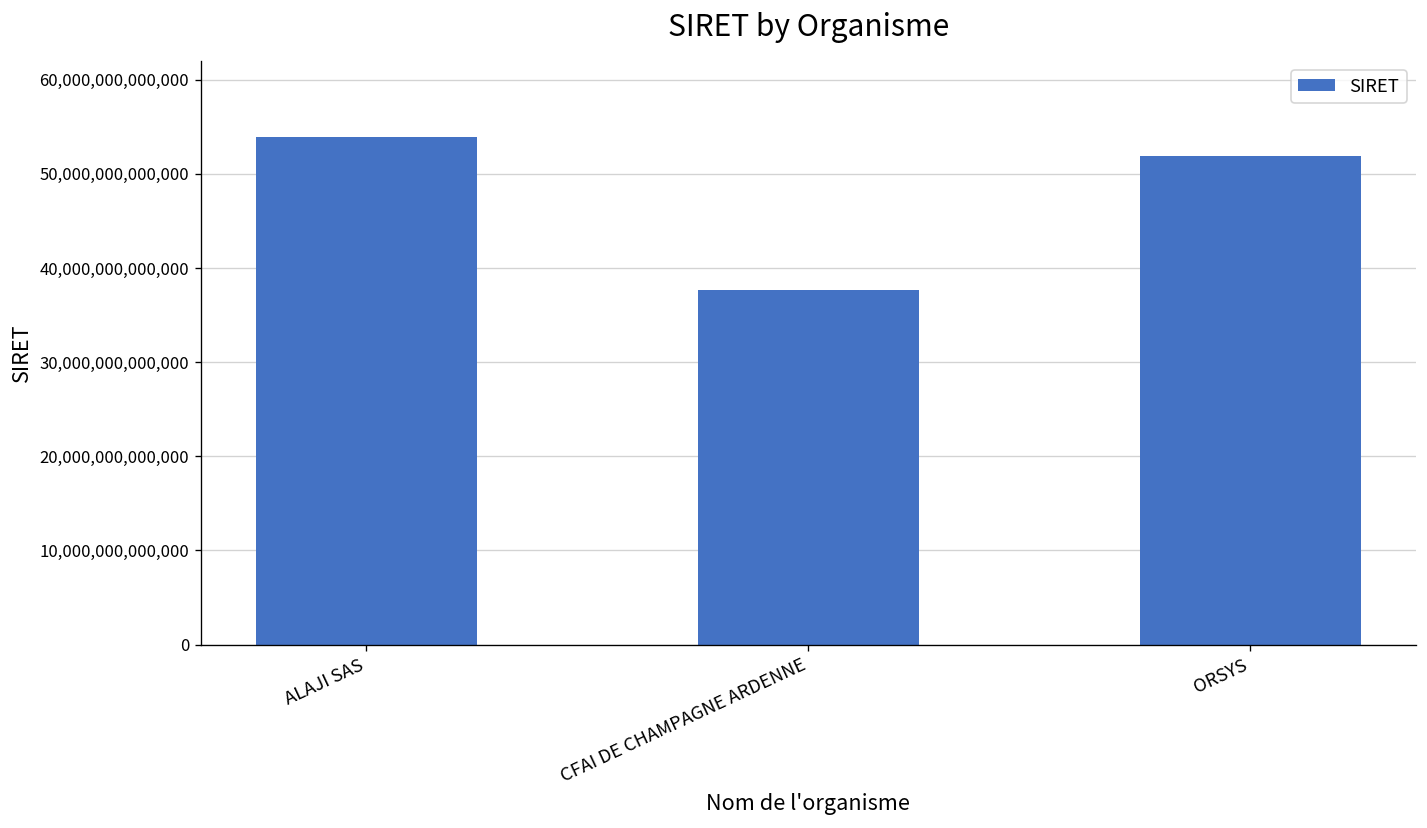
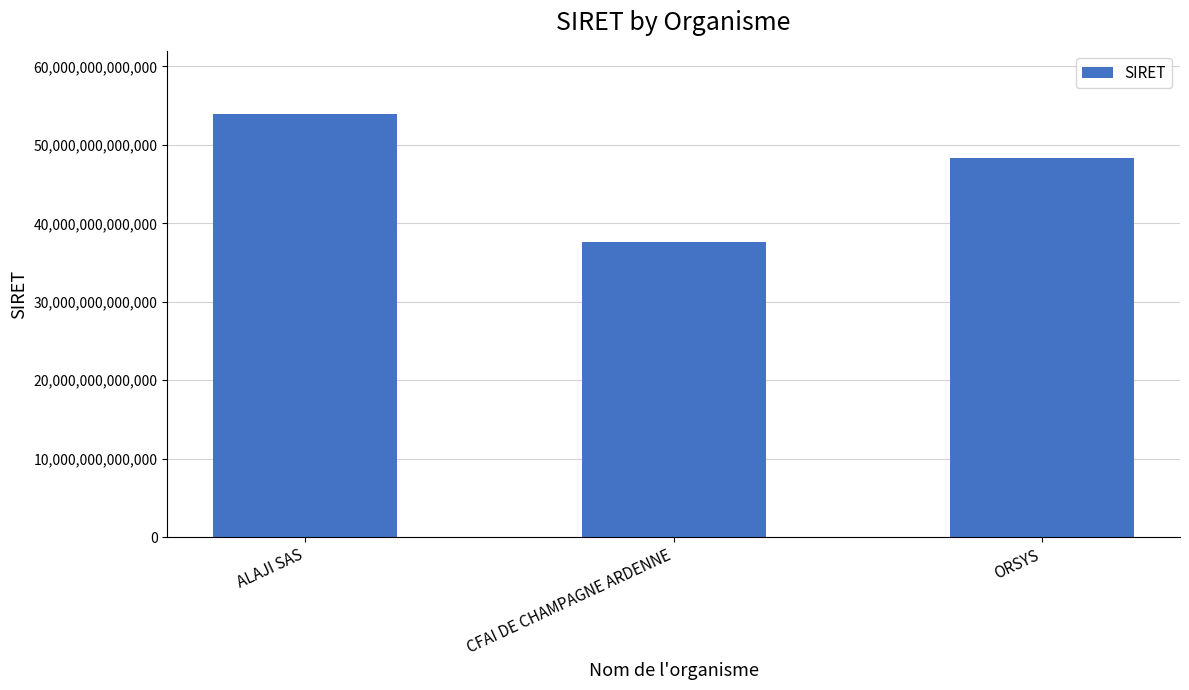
  {
    "ALAJI SAS": "54,000,000,000,000",
    "CFAI DE CHAMPAGNE ARDENNE": "38,000,000,000,000",
-   "ORSYS": "52,000,000,000,000"
+   "ORSYS": "48,000,000,000,000"
  }
